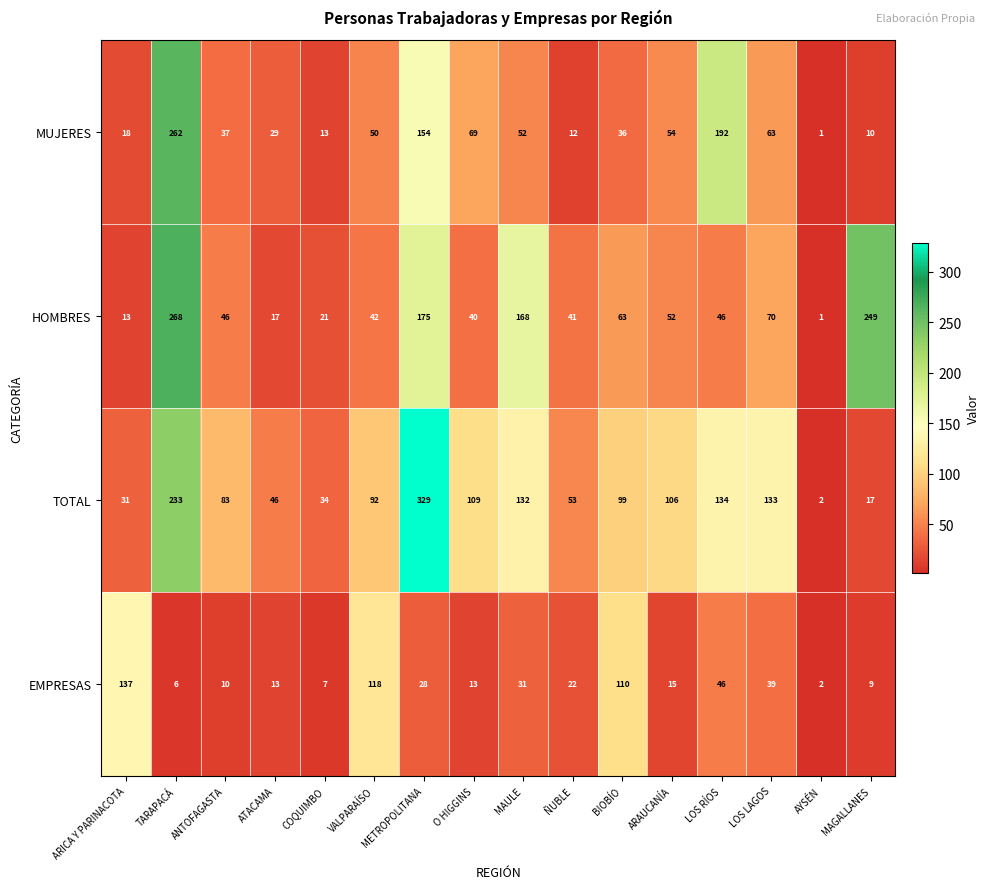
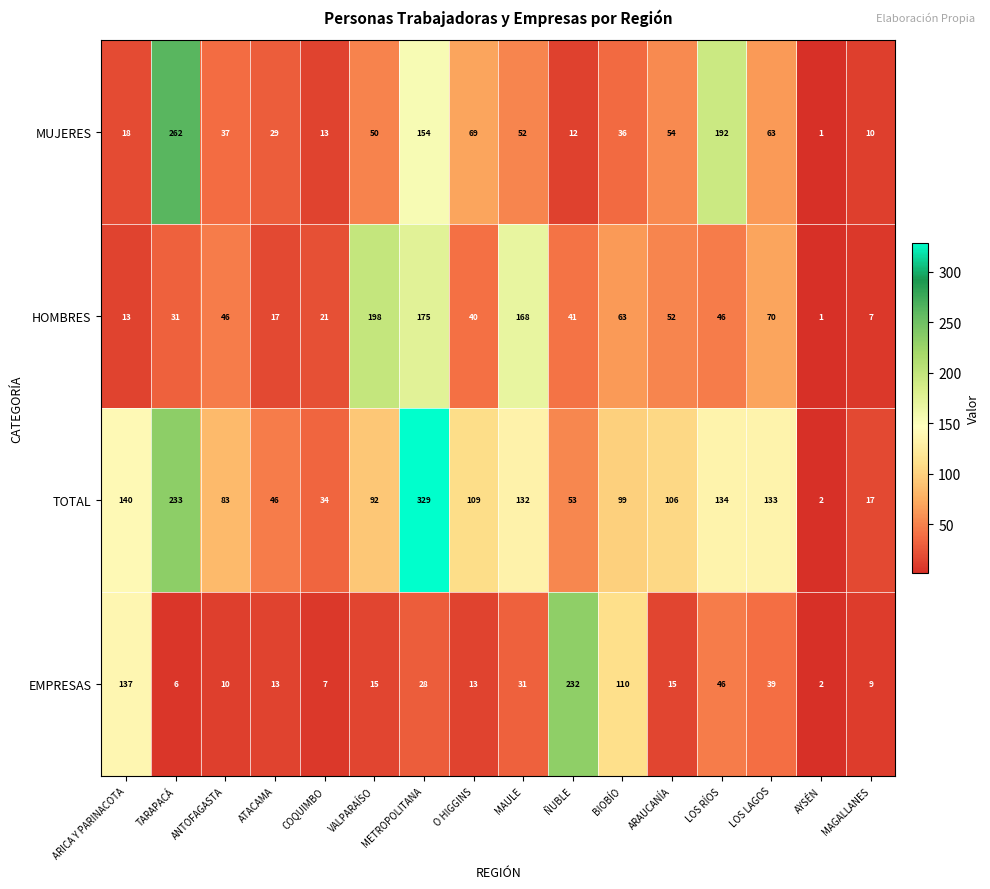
  {
    "MUJERES": {
      "ARICA Y PARINACOTA": 18,
      "TARAPACÁ": 262,
      "ANTOFAGASTA": 37,
      "ATACAMA": 29,
      "COQUIMBO": 13,
      "VALPARAÍSO": 50,
      "METROPOLITANA": 154,
      "O HIGGINS": 69,
      "MAULE": 52,
      "ÑUBLE": 12,
      "BIOBÍO": 36,
      "ARAUCANÍA": 54,
      "LOS RÍOS": 192,
      "LOS LAGOS": 63,
      "AYSÉN": 1,
      "MAGALLANES": 10
    },
    "HOMBRES": {
      "ARICA Y PARINACOTA": 13,
-     "TARAPACÁ": 268,
+     "TARAPACÁ": 31,
      "ANTOFAGASTA": 46,
      "ATACAMA": 17,
      "COQUIMBO": 21,
-     "VALPARAÍSO": 42,
+     "VALPARAÍSO": 198,
      "METROPOLITANA": 175,
      "O HIGGINS": 40,
      "MAULE": 168,
      "ÑUBLE": 41,
      "BIOBÍO": 63,
      "ARAUCANÍA": 52,
      "LOS RÍOS": 46,
      "LOS LAGOS": 70,
      "AYSÉN": 1,
-     "MAGALLANES": 249
+     "MAGALLANES": 7
    },
    "TOTAL": {
-     "ARICA Y PARINACOTA": 31,
+     "ARICA Y PARINACOTA": 140,
      "TARAPACÁ": 233,
      "ANTOFAGASTA": 83,
      "ATACAMA": 46,
      "COQUIMBO": 34,
      "VALPARAÍSO": 92,
      "METROPOLITANA": 329,
      "O HIGGINS": 109,
      "MAULE": 132,
      "ÑUBLE": 53,
      "BIOBÍO": 99,
      "ARAUCANÍA": 106,
      "LOS RÍOS": 134,
      "LOS LAGOS": 133,
      "AYSÉN": 2,
      "MAGALLANES": 17
    },
    "EMPRESAS": {
      "ARICA Y PARINACOTA": 137,
      "TARAPACÁ": 6,
      "ANTOFAGASTA": 10,
      "ATACAMA": 13,
      "COQUIMBO": 7,
-     "VALPARAÍSO": 118,
+     "VALPARAÍSO": 15,
      "METROPOLITANA": 28,
      "O HIGGINS": 13,
      "MAULE": 31,
-     "ÑUBLE": 22,
+     "ÑUBLE": 232,
      "BIOBÍO": 110,
      "ARAUCANÍA": 15,
      "LOS RÍOS": 46,
      "LOS LAGOS": 39,
      "AYSÉN": 2,
      "MAGALLANES": 9
    }
  }
